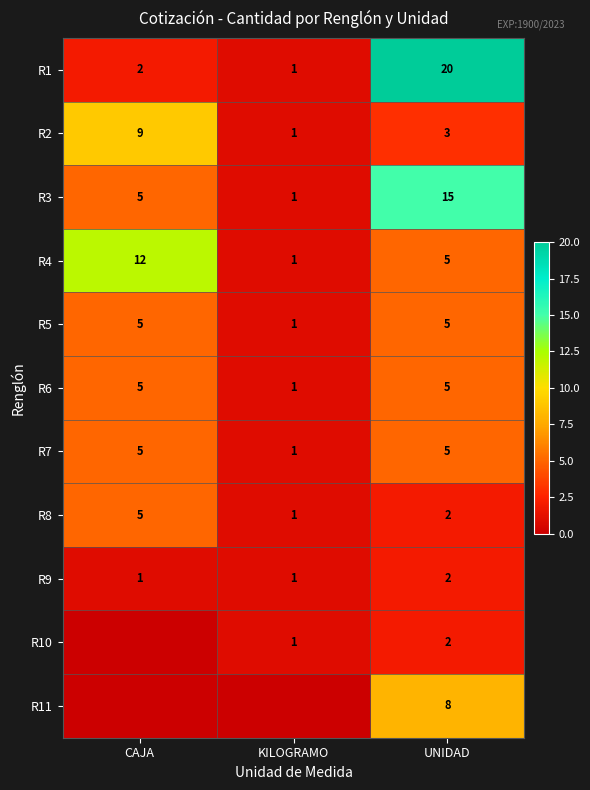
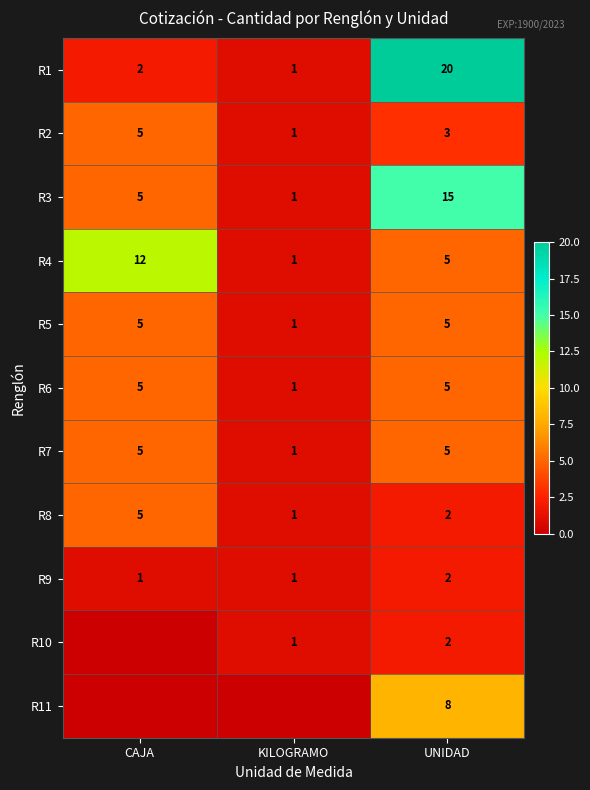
  {
    "R1": {
      "CAJA": 2,
      "KILOGRAMO": 1,
      "UNIDAD": 20
    },
    "R2": {
-     "CAJA": 9,
+     "CAJA": 5,
      "KILOGRAMO": 1,
      "UNIDAD": 3
    },
    "R3": {
      "CAJA": 5,
      "KILOGRAMO": 1,
      "UNIDAD": 15
    },
    "R4": {
      "CAJA": 12,
      "KILOGRAMO": 1,
      "UNIDAD": 5
    },
    "R5": {
      "CAJA": 5,
      "KILOGRAMO": 1,
      "UNIDAD": 5
    },
    "R6": {
      "CAJA": 5,
      "KILOGRAMO": 1,
      "UNIDAD": 5
    },
    "R7": {
      "CAJA": 5,
      "KILOGRAMO": 1,
      "UNIDAD": 5
    },
    "R8": {
      "CAJA": 5,
      "KILOGRAMO": 1,
      "UNIDAD": 2
    },
    "R9": {
      "CAJA": 1,
      "KILOGRAMO": 1,
      "UNIDAD": 2
    },
    "R10": {
      "KILOGRAMO": 1,
      "UNIDAD": 2
    },
    "R11": {
      "UNIDAD": 8
    }
  }
